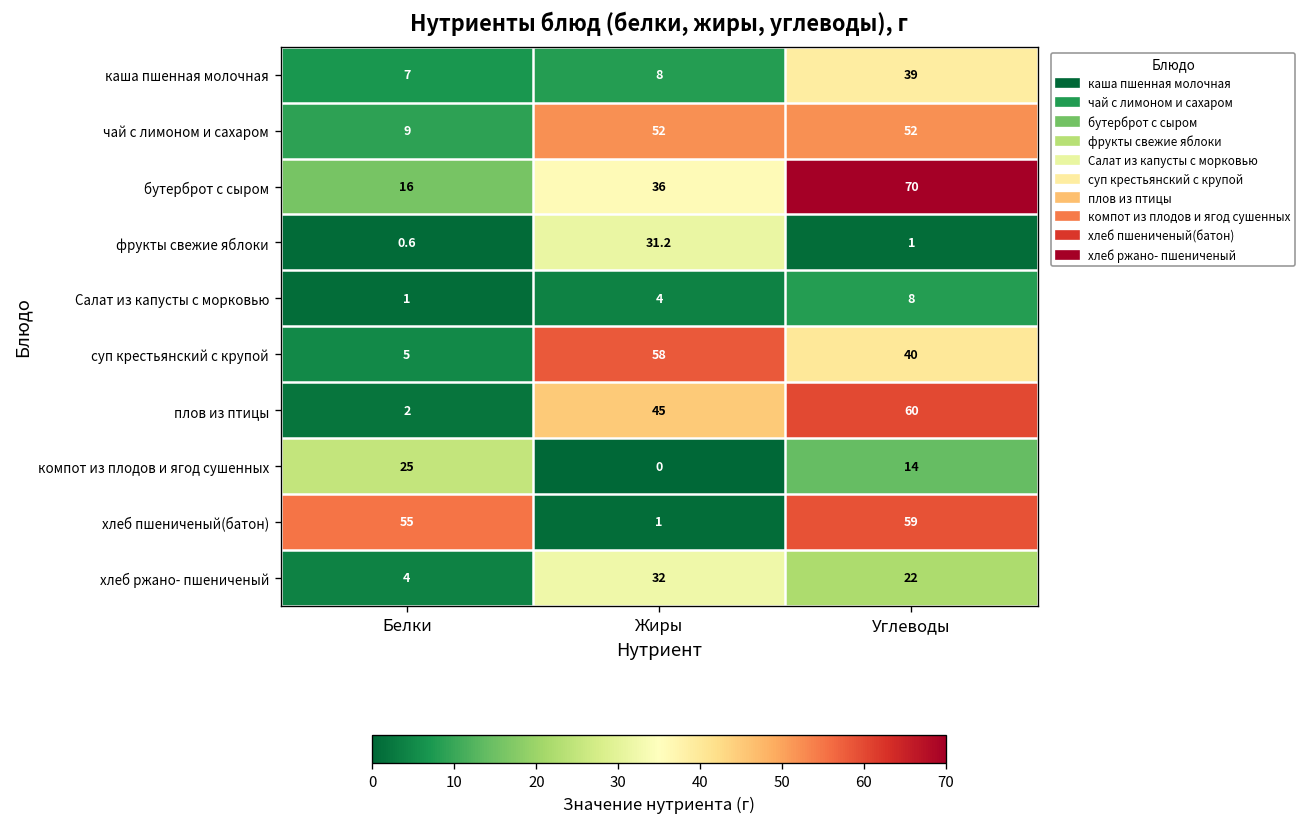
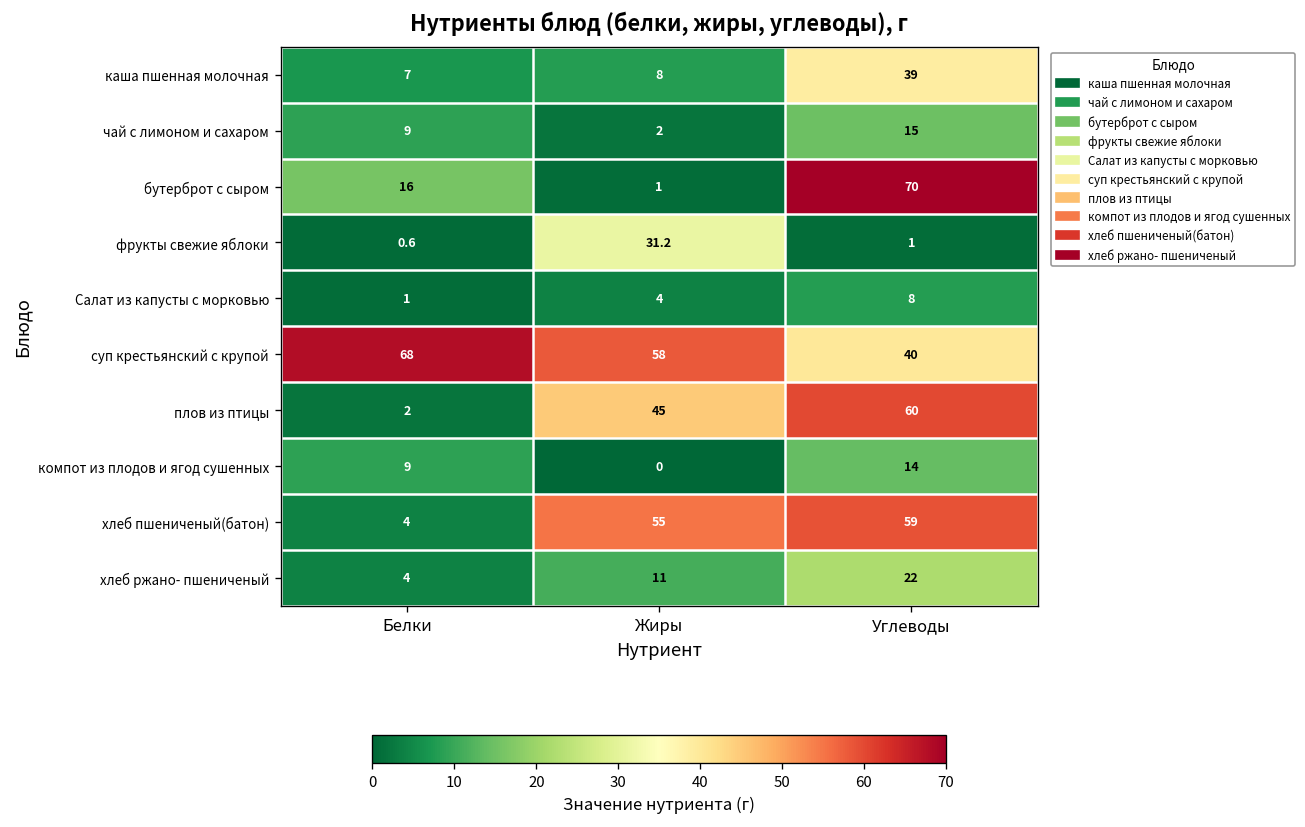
  {
    "каша пшенная молочная": {
      "Белки": 7,
      "Жиры": 8,
      "Углеводы": 39
    },
    "чай с лимоном и сахаром": {
      "Белки": 9,
-     "Жиры": 52,
-     "Углеводы": 52
+     "Жиры": 2,
+     "Углеводы": 15
    },
    "бутерброт с сыром": {
      "Белки": 16,
-     "Жиры": 36,
+     "Жиры": 1,
      "Углеводы": 70
    },
    "фрукты свежие яблоки": {
      "Белки": 0.6,
      "Жиры": 31.2,
      "Углеводы": 1
    },
    "Салат из капусты с морковью": {
      "Белки": 1,
      "Жиры": 4,
      "Углеводы": 8
    },
    "суп крестьянский с крупой": {
-     "Белки": 5,
+     "Белки": 68,
      "Жиры": 58,
      "Углеводы": 40
    },
    "плов из птицы": {
      "Белки": 2,
      "Жиры": 45,
      "Углеводы": 60
    },
    "компот из плодов и ягод сушенных": {
-     "Белки": 25,
+     "Белки": 9,
      "Жиры": 0,
      "Углеводы": 14
    },
    "хлеб пшениченый(батон)": {
-     "Белки": 55,
-     "Жиры": 1,
+     "Белки": 4,
+     "Жиры": 55,
      "Углеводы": 59
    },
    "хлеб ржано- пшениченый": {
      "Белки": 4,
-     "Жиры": 32,
+     "Жиры": 11,
      "Углеводы": 22
    }
  }
